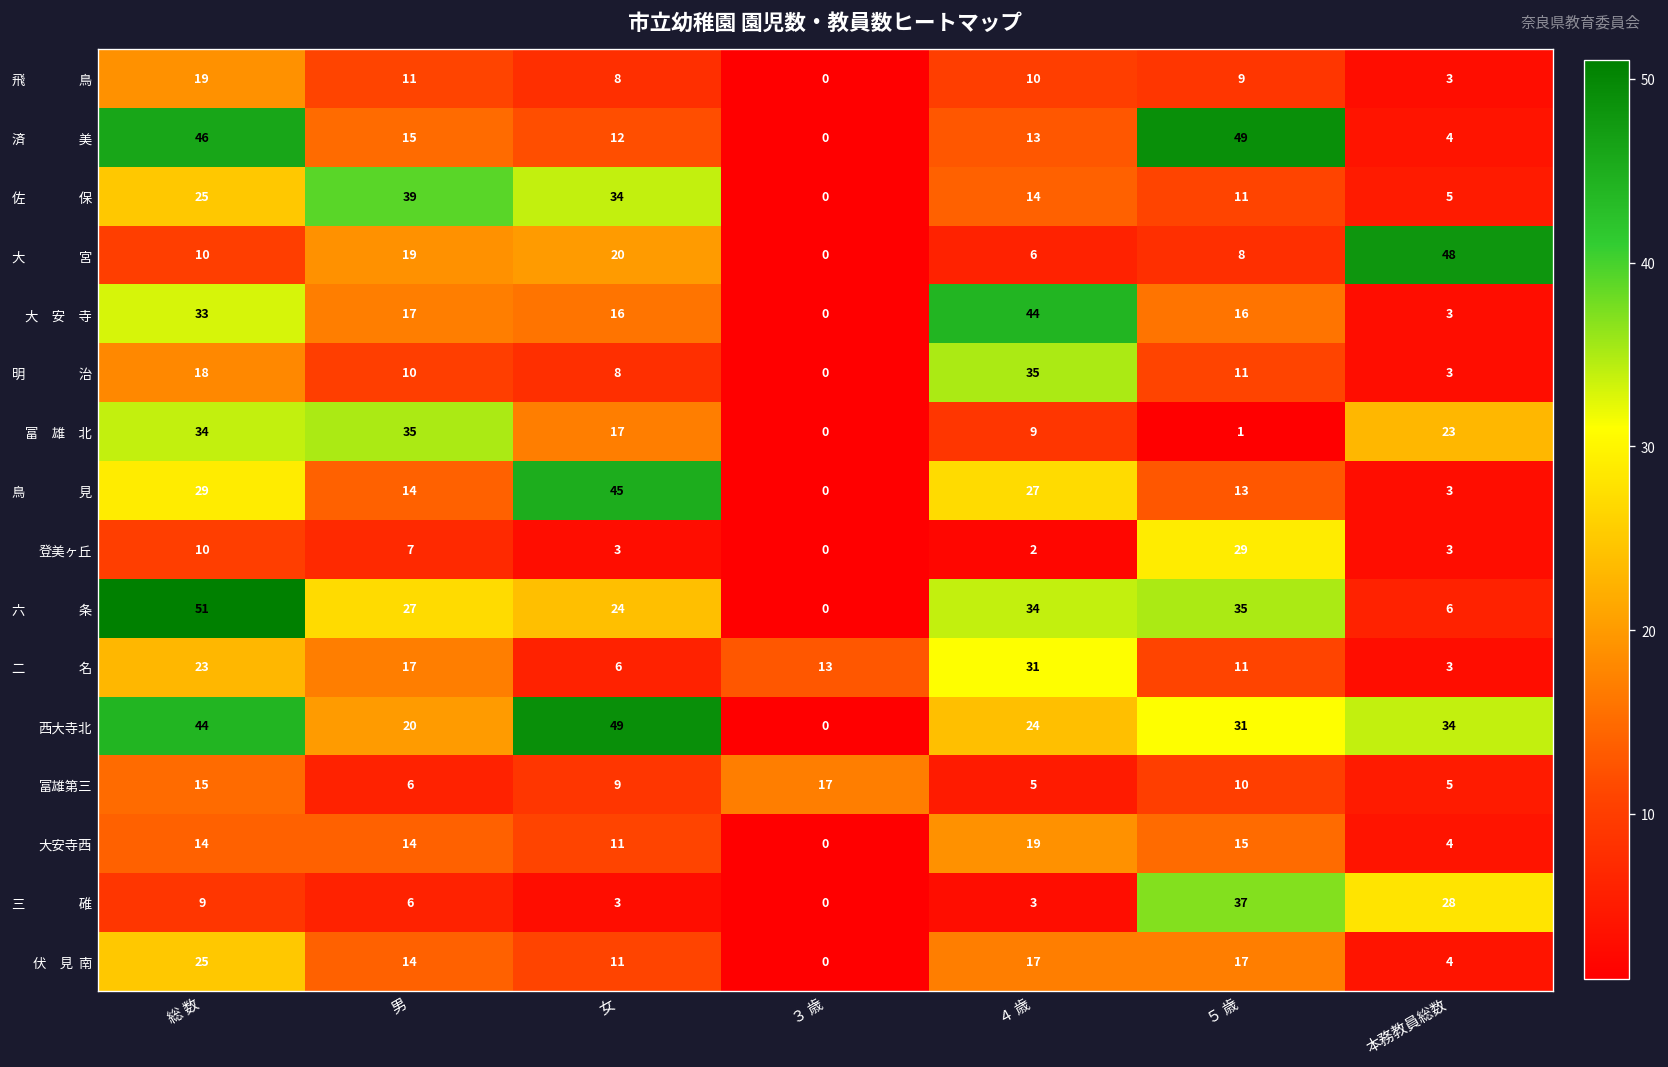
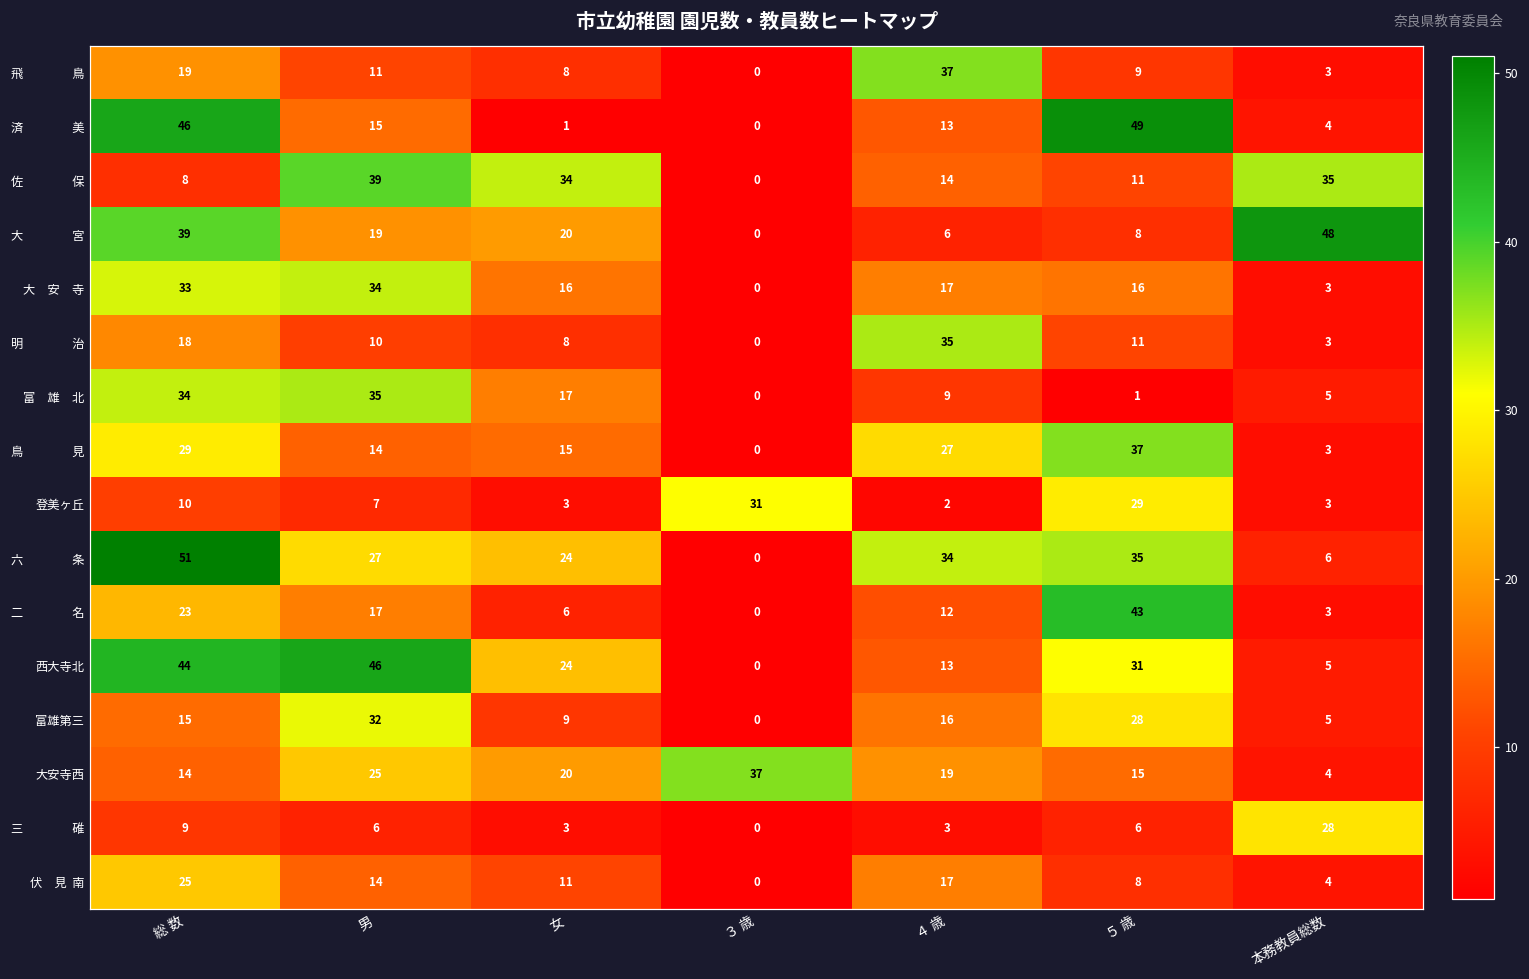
  {
    "飛 鳥": {
      "総 数": 19,
      "男": 11,
      "女": 8,
      "３ 歳": 0,
-     "４ 歳": 10,
+     "４ 歳": 37,
      "５ 歳": 9,
      "本務教員総数": 3
    },
    "済 美": {
      "総 数": 46,
      "男": 15,
-     "女": 12,
+     "女": 1,
      "３ 歳": 0,
      "４ 歳": 13,
      "５ 歳": 49,
      "本務教員総数": 4
    },
    "佐 保": {
-     "総 数": 25,
+     "総 数": 8,
      "男": 39,
      "女": 34,
      "３ 歳": 0,
      "４ 歳": 14,
      "５ 歳": 11,
-     "本務教員総数": 5
+     "本務教員総数": 35
    },
    "大 宮": {
-     "総 数": 10,
+     "総 数": 39,
      "男": 19,
      "女": 20,
      "３ 歳": 0,
      "４ 歳": 6,
      "５ 歳": 8,
      "本務教員総数": 48
    },
    "大 安 寺": {
      "総 数": 33,
-     "男": 17,
+     "男": 34,
      "女": 16,
      "３ 歳": 0,
-     "４ 歳": 44,
+     "４ 歳": 17,
      "５ 歳": 16,
      "本務教員総数": 3
    },
    "明 治": {
      "総 数": 18,
      "男": 10,
      "女": 8,
      "３ 歳": 0,
      "４ 歳": 35,
      "５ 歳": 11,
      "本務教員総数": 3
    },
    "富 雄 北": {
      "総 数": 34,
      "男": 35,
      "女": 17,
      "３ 歳": 0,
      "４ 歳": 9,
      "５ 歳": 1,
-     "本務教員総数": 23
+     "本務教員総数": 5
    },
    "鳥 見": {
      "総 数": 29,
      "男": 14,
-     "女": 45,
+     "女": 15,
      "３ 歳": 0,
      "４ 歳": 27,
-     "５ 歳": 13,
+     "５ 歳": 37,
      "本務教員総数": 3
    },
    "登美ヶ丘": {
      "総 数": 10,
      "男": 7,
      "女": 3,
-     "３ 歳": 0,
+     "３ 歳": 31,
      "４ 歳": 2,
      "５ 歳": 29,
      "本務教員総数": 3
    },
    "六 条": {
      "総 数": 51,
      "男": 27,
      "女": 24,
      "３ 歳": 0,
      "４ 歳": 34,
      "５ 歳": 35,
      "本務教員総数": 6
    },
    "二 名": {
      "総 数": 23,
      "男": 17,
      "女": 6,
-     "３ 歳": 13,
-     "４ 歳": 31,
-     "５ 歳": 11,
+     "３ 歳": 0,
+     "４ 歳": 12,
+     "５ 歳": 43,
      "本務教員総数": 3
    },
    "西大寺北": {
      "総 数": 44,
-     "男": 20,
-     "女": 49,
+     "男": 46,
+     "女": 24,
      "３ 歳": 0,
-     "４ 歳": 24,
+     "４ 歳": 13,
      "５ 歳": 31,
-     "本務教員総数": 34
+     "本務教員総数": 5
    },
    "富雄第三": {
      "総 数": 15,
-     "男": 6,
+     "男": 32,
      "女": 9,
-     "３ 歳": 17,
-     "４ 歳": 5,
-     "５ 歳": 10,
+     "３ 歳": 0,
+     "４ 歳": 16,
+     "５ 歳": 28,
      "本務教員総数": 5
    },
    "大安寺西": {
      "総 数": 14,
-     "男": 14,
-     "女": 11,
-     "３ 歳": 0,
+     "男": 25,
+     "女": 20,
+     "３ 歳": 37,
      "４ 歳": 19,
      "５ 歳": 15,
      "本務教員総数": 4
    },
    "三 碓": {
      "総 数": 9,
      "男": 6,
      "女": 3,
      "３ 歳": 0,
      "４ 歳": 3,
-     "５ 歳": 37,
+     "５ 歳": 6,
      "本務教員総数": 28
    },
    "伏 見 南": {
      "総 数": 25,
      "男": 14,
      "女": 11,
      "３ 歳": 0,
      "４ 歳": 17,
-     "５ 歳": 17,
+     "５ 歳": 8,
      "本務教員総数": 4
    }
  }
